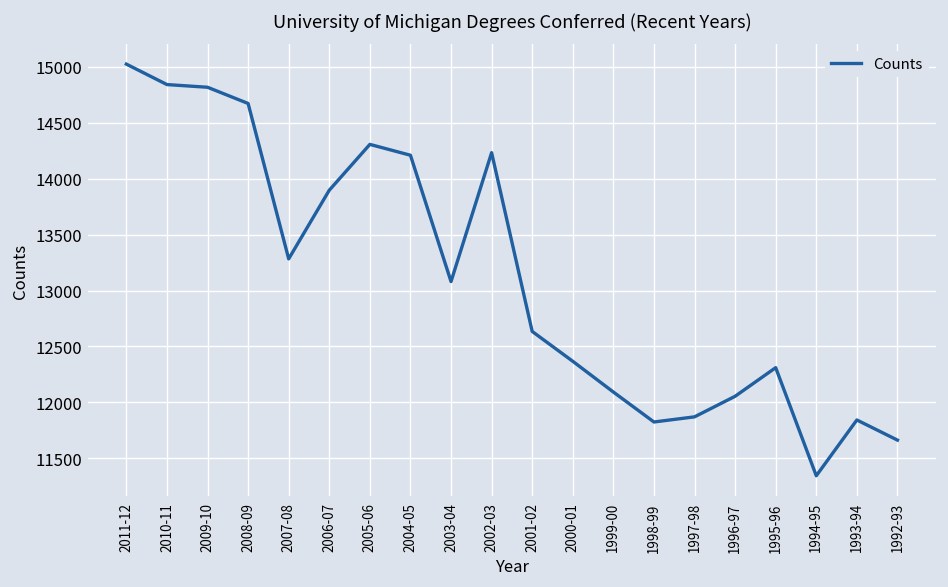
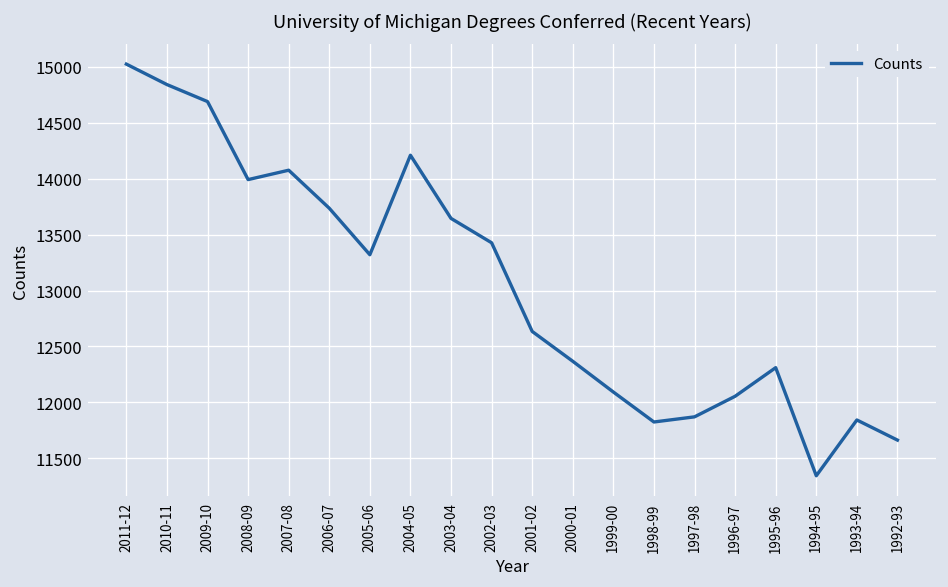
  {
    "2011-12": 15000,
    "2010-11": 14800,
-   "2009-10": 14800,
-   "2008-09": 14700,
-   "2007-08": 13300,
-   "2006-07": 13900,
-   "2005-06": 14300,
+   "2009-10": 14700,
+   "2008-09": 14000,
+   "2007-08": 14100,
+   "2006-07": 13700,
+   "2005-06": 13300,
    "2004-05": 14200,
-   "2003-04": 13100,
-   "2002-03": 14200,
+   "2003-04": 13600,
+   "2002-03": 13400,
    "2001-02": 12600,
    "2000-01": 12400,
    "1999-00": 12100,
    "1998-99": 11800,
    "1997-98": 11900,
    "1996-97": 12100,
    "1995-96": 12300,
    "1994-95": 11300,
    "1993-94": 11800,
    "1992-93": 11700
  }
